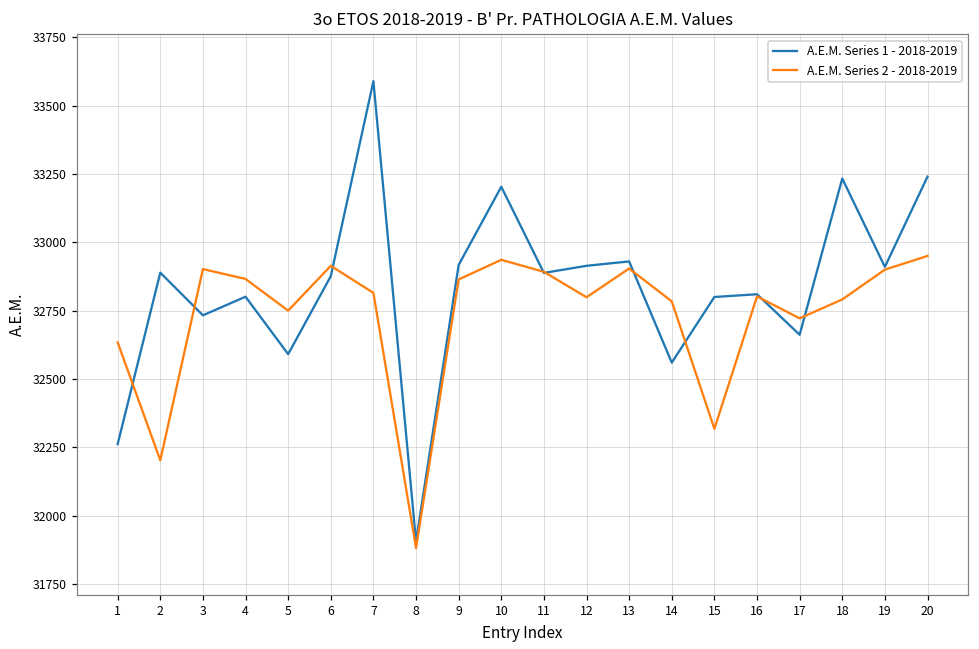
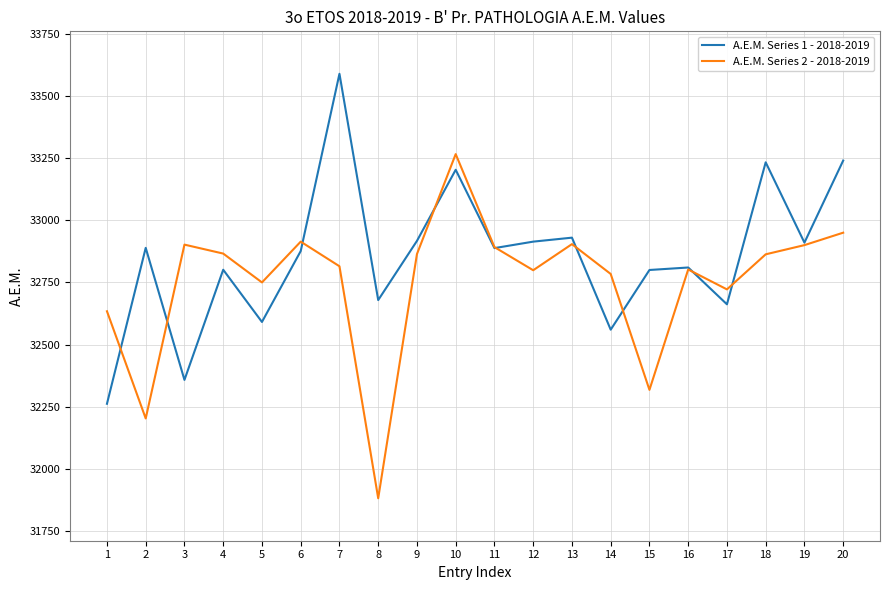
  {
    "A.E.M. Series 1 - 2018-2019": {
      "1": 32260,
      "2": 32890,
-     "3": 32730,
+     "3": 32360,
      "4": 32800,
      "5": 32590,
      "6": 32880,
      "7": 33590,
-     "8": 31910,
+     "8": 32680,
      "9": 32920,
      "10": 33200,
      "12": 32910,
      "13": 32930,
      "14": 32560,
      "15": 32800,
      "17": 32660,
      "18": 33230,
      "20": 33240
    },
    "A.E.M. Series 2 - 2018-2019": {
      "1": 32630,
      "2": 32200,
      "3": 32900,
      "4": 32870,
      "5": 32750,
      "6": 32910,
      "7": 32820,
      "8": 31880,
      "9": 32860,
-     "10": 32940,
+     "10": 33270,
      "12": 32800,
      "13": 32900,
      "14": 32780,
      "15": 32320,
      "17": 32720,
-     "18": 32790,
+     "18": 32860,
      "20": 32950
    }
  }
